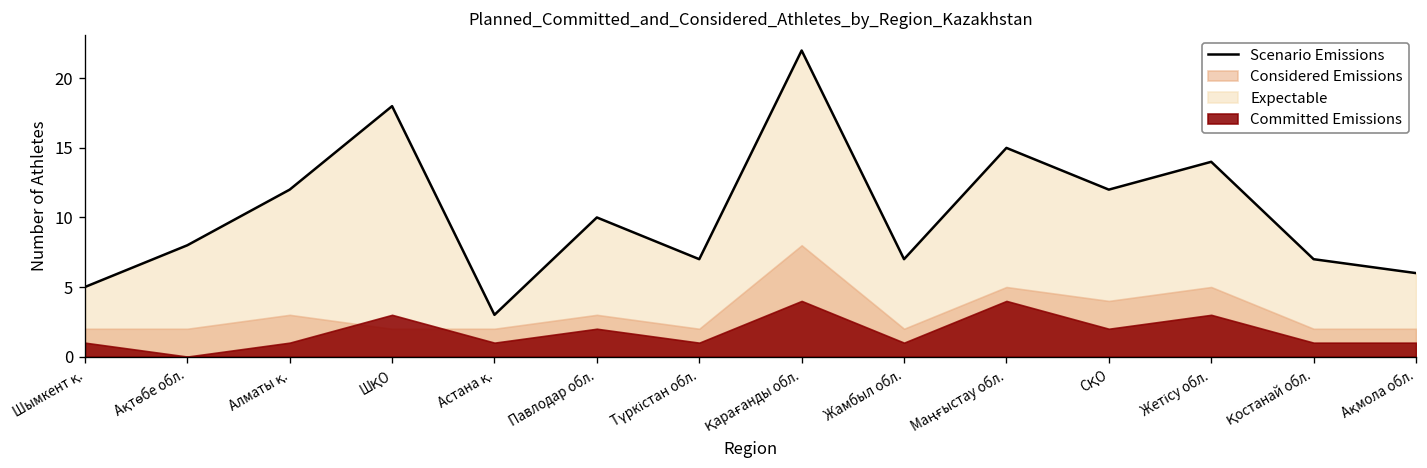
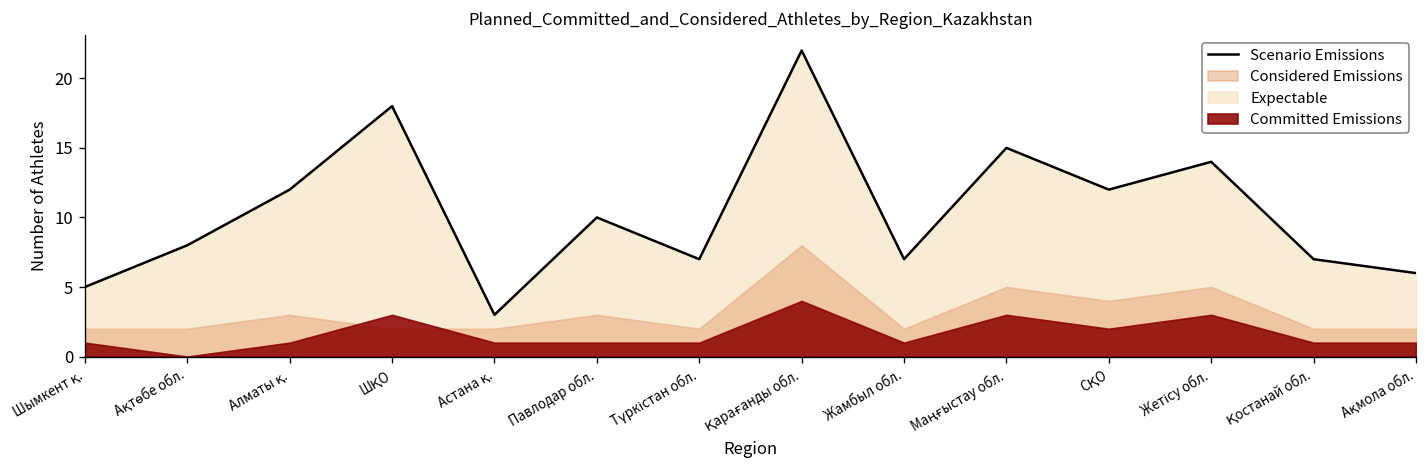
  {
    "Expectable": {
      "Шымкент қ.": 5,
      "Ақтөбе обл.": 8,
      "Алматы қ.": 12,
      "ШҚО": 18,
      "Астана қ.": 3,
      "Павлодар обл.": 10,
      "Түркістан обл.": 7,
      "Қарағанды обл.": 22,
      "Жамбыл обл.": 7,
      "Маңғыстау обл.": 15,
      "СҚО": 12,
      "Жетісу обл.": 14,
      "Қостанай обл.": 7,
      "Ақмола обл.": 6
    },
    "Considered Emissions": {
      "Шымкент қ.": 2,
      "Ақтөбе обл.": 2,
      "Алматы қ.": 3,
      "ШҚО": 2,
      "Астана қ.": 2,
      "Павлодар обл.": 3,
      "Түркістан обл.": 2,
      "Қарағанды обл.": 8,
      "Жамбыл обл.": 2,
      "Маңғыстау обл.": 5,
      "СҚО": 4,
      "Жетісу обл.": 5,
      "Қостанай обл.": 2,
      "Ақмола обл.": 2
    },
    "Committed Emissions": {
      "Шымкент қ.": 1,
      "Ақтөбе обл.": 0,
      "Алматы қ.": 1,
      "ШҚО": 3,
      "Астана қ.": 1,
-     "Павлодар обл.": 2,
+     "Павлодар обл.": 1,
      "Түркістан обл.": 1,
      "Қарағанды обл.": 4,
      "Жамбыл обл.": 1,
-     "Маңғыстау обл.": 4,
+     "Маңғыстау обл.": 3,
      "СҚО": 2,
      "Жетісу обл.": 3,
      "Қостанай обл.": 1,
      "Ақмола обл.": 1
    }
  }
